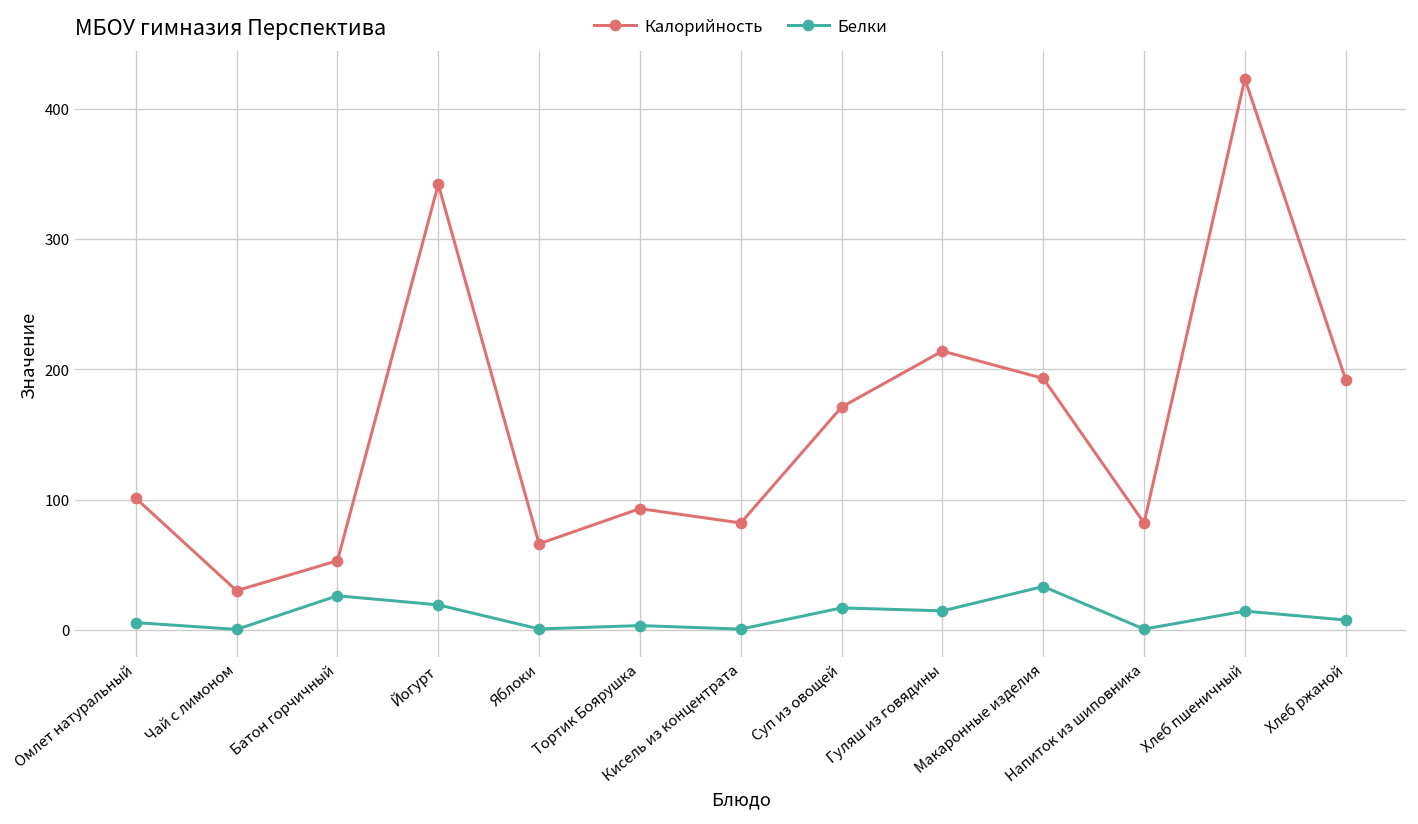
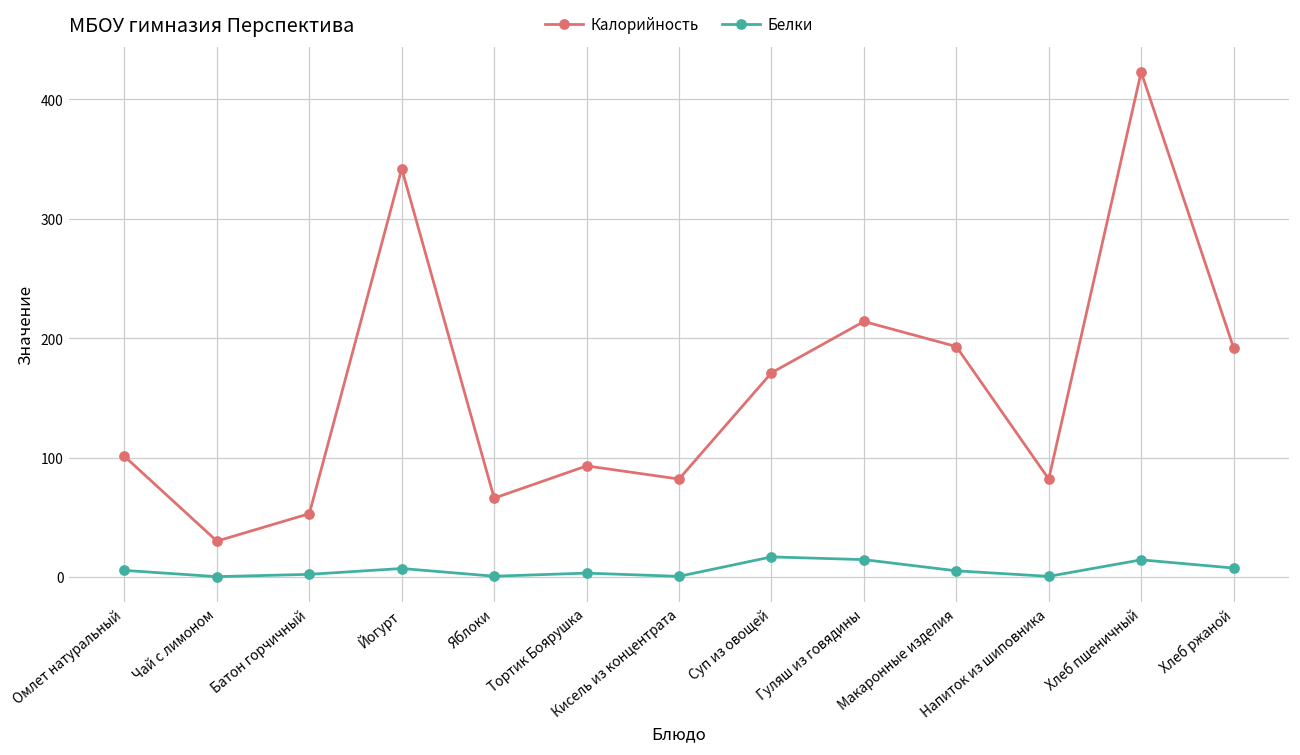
  {
    "Калорийность": {
      "Омлет натуральный": 101,
      "Чай с лимоном": 30,
      "Батон горчичный": 53,
      "Йогурт": 342,
      "Яблоки": 66,
      "Тортик Боярушка": 93,
      "Кисель из концентрата": 82,
      "Суп из овощей": 171,
      "Гуляш из говядины": 214,
      "Макаронные изделия": 193,
      "Напиток из шиповника": 82,
      "Хлеб пшеничный": 423,
      "Хлеб ржаной": 192
    },
    "Белки": {
      "Омлет натуральный": 5,
      "Чай с лимоном": 0,
-     "Батон горчичный": 26,
-     "Йогурт": 19,
+     "Батон горчичный": 2,
+     "Йогурт": 7,
      "Яблоки": 1,
      "Тортик Боярушка": 3,
      "Кисель из концентрата": 0,
      "Суп из овощей": 17,
      "Гуляш из говядины": 14,
-     "Макаронные изделия": 33,
+     "Макаронные изделия": 5,
      "Напиток из шиповника": 0,
      "Хлеб пшеничный": 14,
      "Хлеб ржаной": 7
    }
  }
